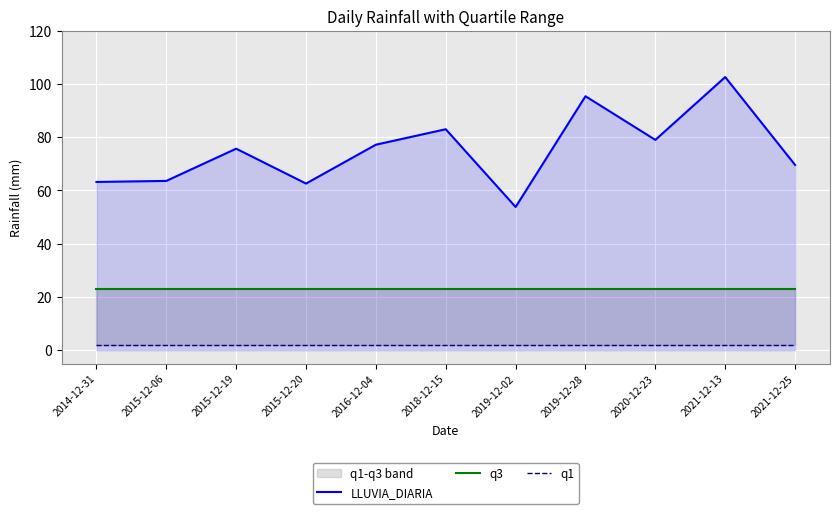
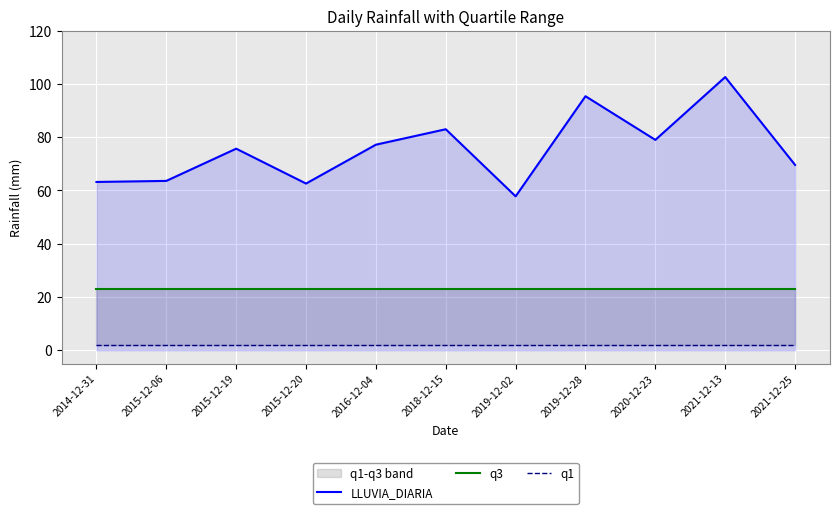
  {
    "LLUVIA_DIARIA": {
      "2014-12-31": 63,
      "2015-12-06": 64,
      "2015-12-19": 76,
      "2015-12-20": 63,
      "2016-12-04": 77,
      "2018-12-15": 83,
-     "2019-12-02": 54,
+     "2019-12-02": 58,
      "2019-12-28": 95,
      "2020-12-23": 79,
      "2021-12-13": 103,
      "2021-12-25": 70
    },
    "q1-q3 band": {
      "2014-12-31": 23,
      "2015-12-06": 23,
      "2015-12-19": 23,
      "2015-12-20": 23,
      "2016-12-04": 23,
      "2018-12-15": 23,
      "2019-12-02": 23,
      "2019-12-28": 23,
      "2020-12-23": 23,
      "2021-12-13": 23,
      "2021-12-25": 23
    },
    "q1": {
      "2014-12-31": 2,
      "2015-12-06": 2,
      "2015-12-19": 2,
      "2015-12-20": 2,
      "2016-12-04": 2,
      "2018-12-15": 2,
      "2019-12-02": 2,
      "2019-12-28": 2,
      "2020-12-23": 2,
      "2021-12-13": 2,
      "2021-12-25": 2
    }
  }
